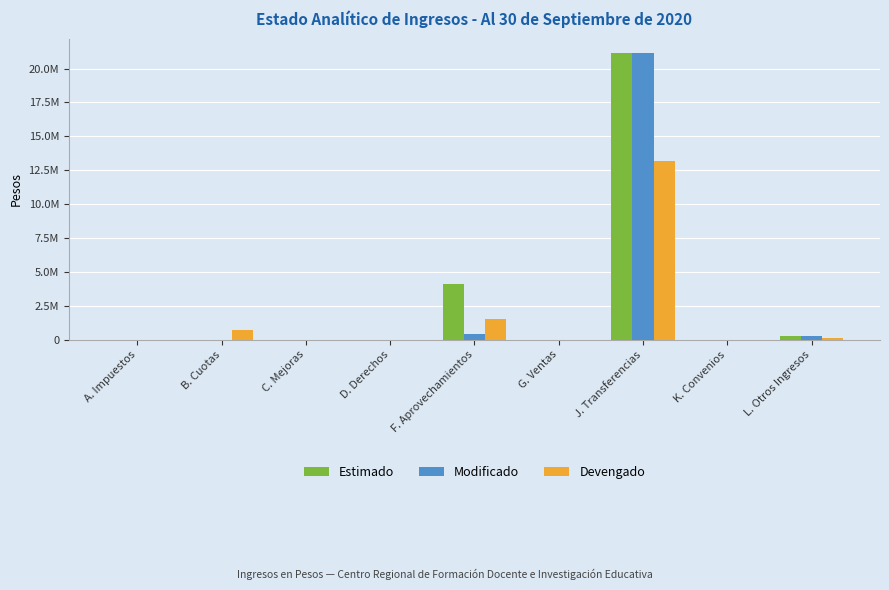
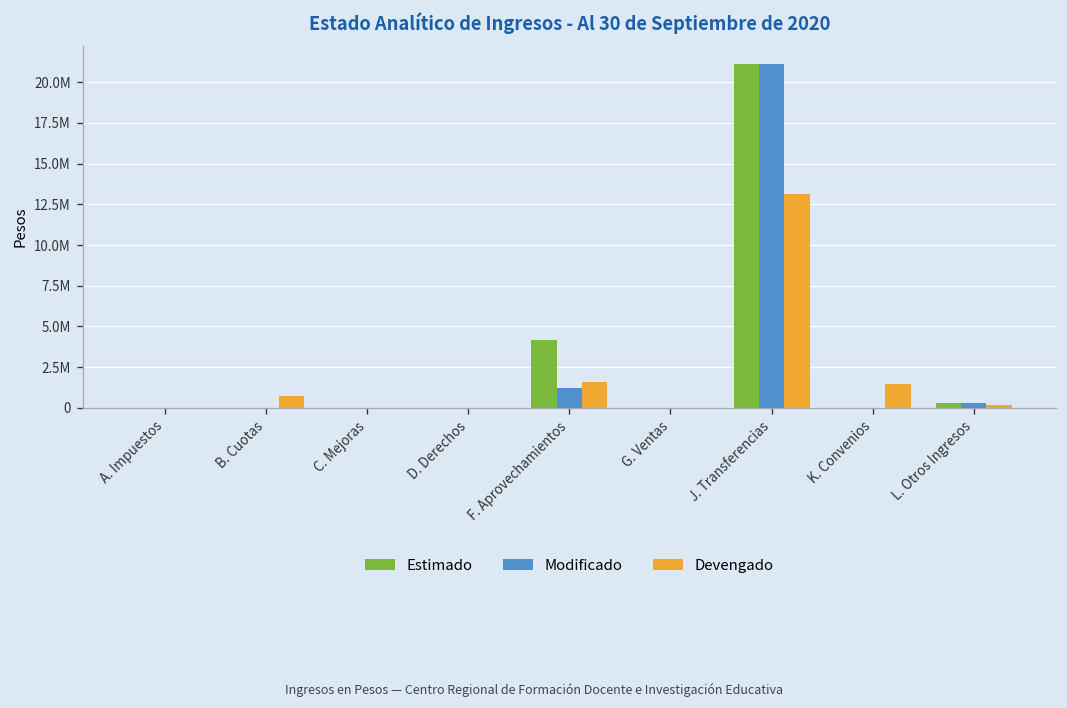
  {
    "Estimado": {
      "A. Impuestos": 0,
      "B. Cuotas": 0,
      "C. Mejoras": 0,
      "D. Derechos": 0,
      "F. Aprovechamientos": 4100000,
      "G. Ventas": 0,
      "J. Transferencias": 21100000,
      "K. Convenios": 0,
      "L. Otros Ingresos": 300000
    },
    "Modificado": {
      "A. Impuestos": 0,
      "B. Cuotas": 0,
      "C. Mejoras": 0,
      "D. Derechos": 0,
-     "F. Aprovechamientos": 400000,
+     "F. Aprovechamientos": 1200000,
      "G. Ventas": 0,
      "J. Transferencias": 21100000,
      "K. Convenios": 0,
      "L. Otros Ingresos": 300000
    },
    "Devengado": {
      "A. Impuestos": 0,
      "B. Cuotas": 700000,
      "C. Mejoras": 0,
      "D. Derechos": 0,
      "F. Aprovechamientos": 1600000,
      "G. Ventas": 0,
      "J. Transferencias": 13200000,
-     "K. Convenios": 0
+     "K. Convenios": 1500000
    }
  }
